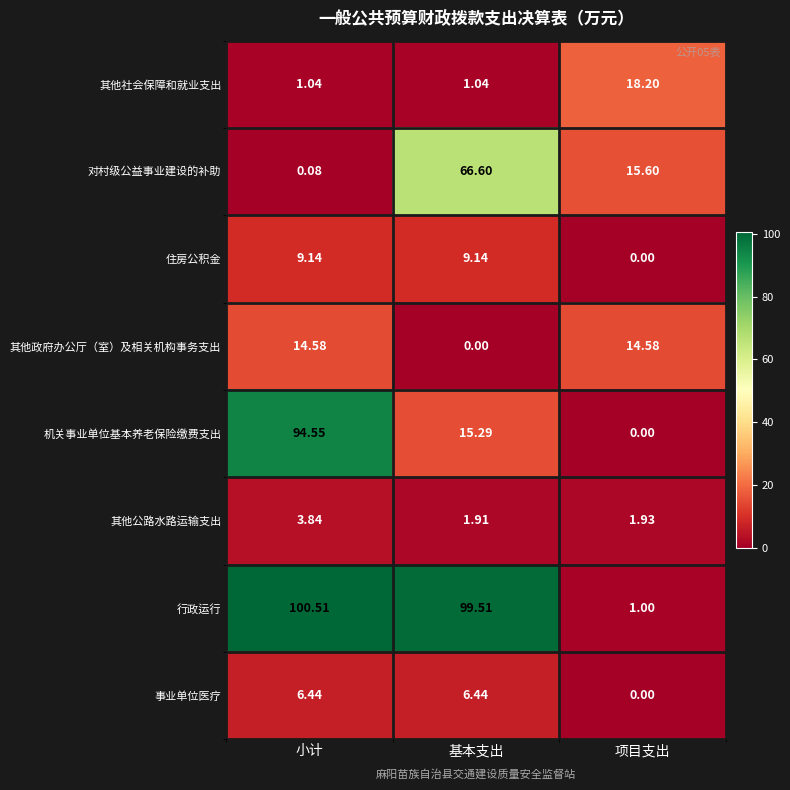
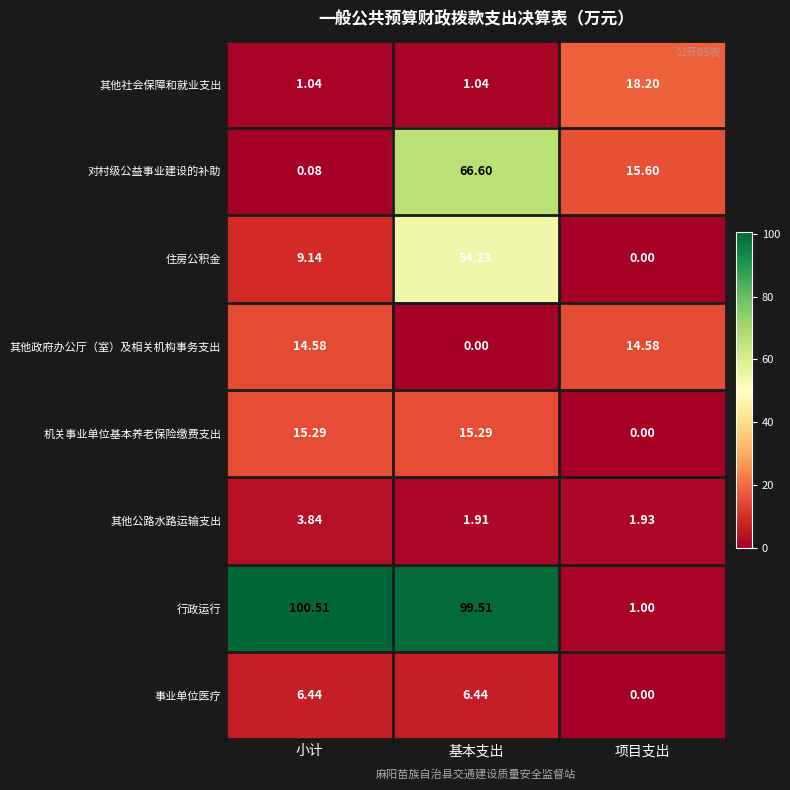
  {
    "其他社会保障和就业支出": {
      "小计": 1.04,
      "基本支出": 1.04
    },
    "对村级公益事业建设的补助": {
      "小计": 0.08,
      "基本支出": 66.60,
      "项目支出": 15.60
    },
    "住房公积金": {
      "小计": 9.14,
-     "基本支出": 9.14,
+     "基本支出": 54.23,
      "项目支出": 0.00
    },
    "其他政府办公厅（室）及相关机构事务支出": {
      "小计": 14.58,
      "基本支出": 0.00,
      "项目支出": 14.58
    },
    "机关事业单位基本养老保险缴费支出": {
-     "小计": 94.55,
+     "小计": 15.29,
      "基本支出": 15.29,
      "项目支出": 0.00
    },
    "其他公路水路运输支出": {
      "小计": 3.84,
      "基本支出": 1.91,
      "项目支出": 1.93
    },
    "行政运行": {
      "小计": 100.51,
      "基本支出": 99.51,
      "项目支出": 1.00
    },
    "事业单位医疗": {
      "小计": 6.44,
      "基本支出": 6.44,
      "项目支出": 0.00
    }
  }
